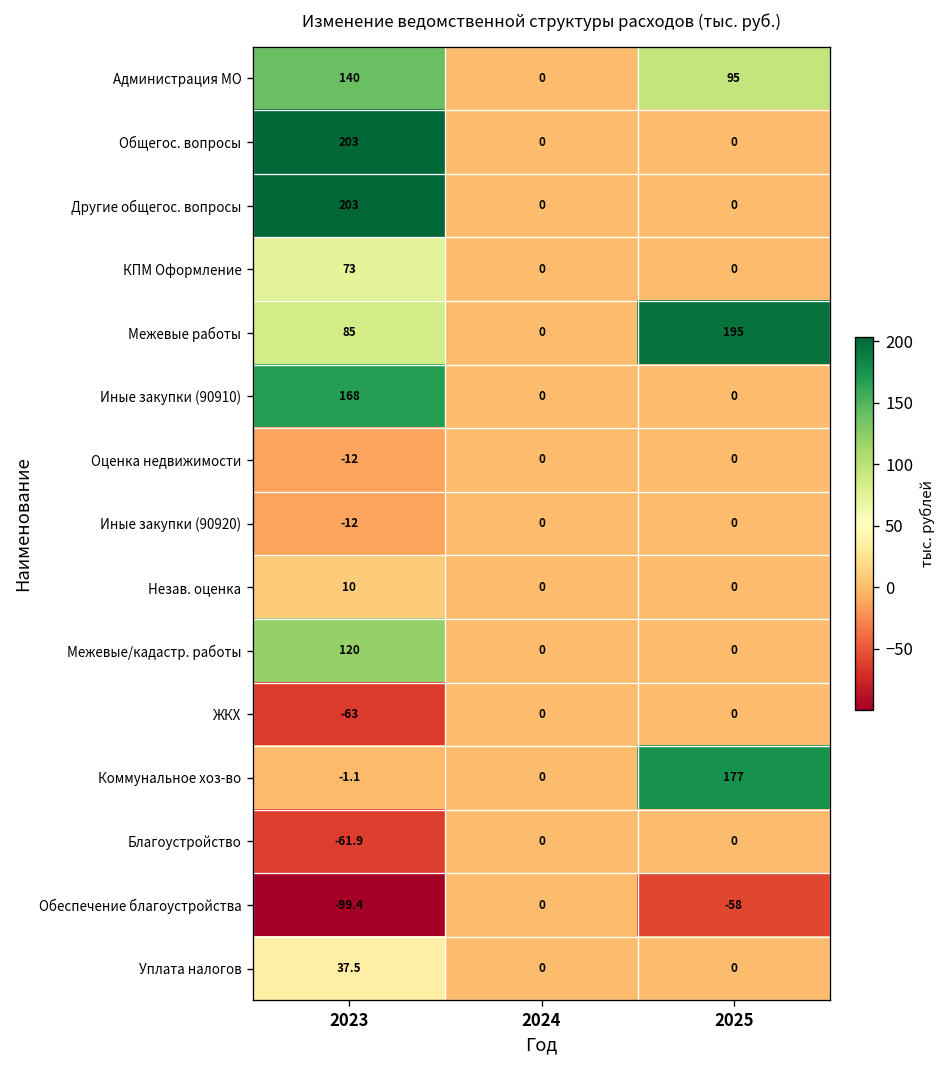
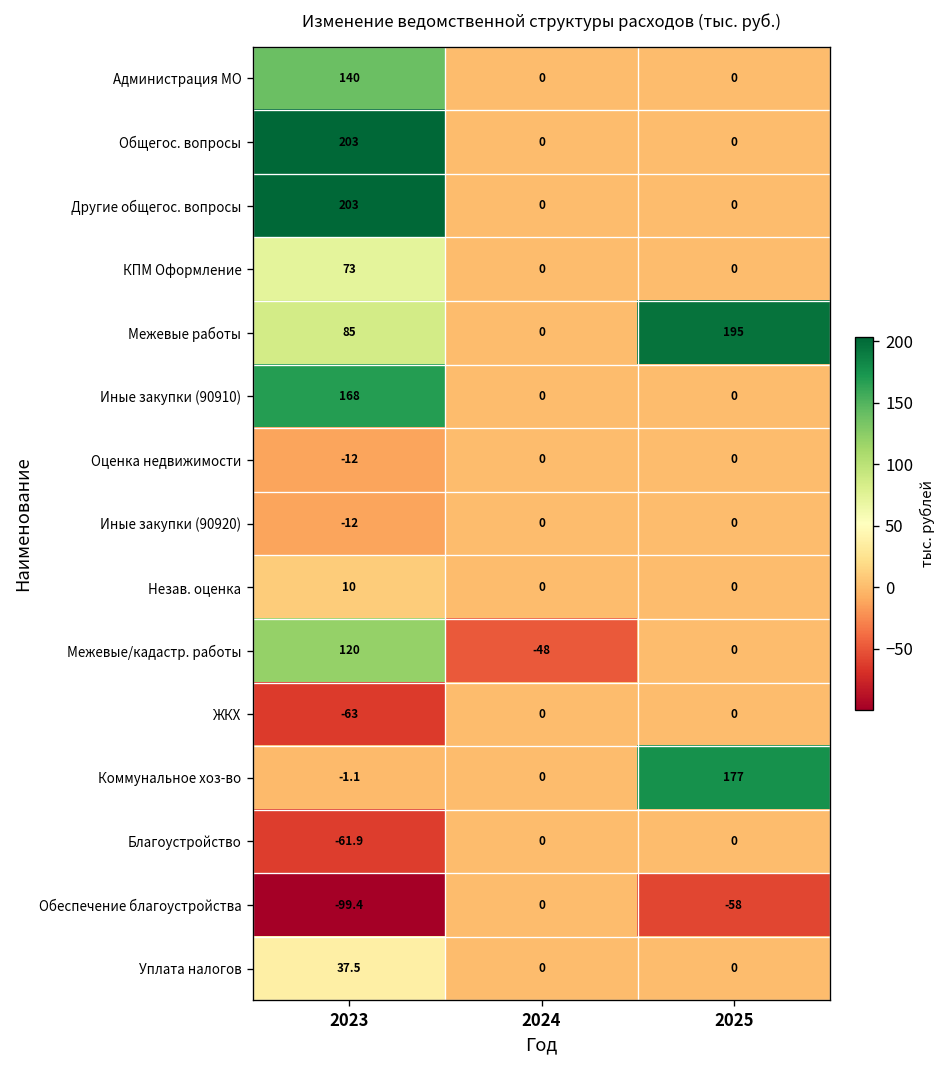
  {
    "Администрация МО": {
      "2023": 140,
      "2024": 0,
-     "2025": 95
+     "2025": 0
    },
    "Общегос. вопросы": {
      "2023": 203,
      "2024": 0,
      "2025": 0
    },
    "Другие общегос. вопросы": {
      "2023": 203,
      "2024": 0,
      "2025": 0
    },
    "КПМ Оформление": {
      "2023": 73,
      "2024": 0,
      "2025": 0
    },
    "Межевые работы": {
      "2023": 85,
      "2024": 0,
      "2025": 195
    },
    "Иные закупки (90910)": {
      "2023": 168,
      "2024": 0,
      "2025": 0
    },
    "Оценка недвижимости": {
      "2023": -12,
      "2024": 0,
      "2025": 0
    },
    "Иные закупки (90920)": {
      "2023": -12,
      "2024": 0,
      "2025": 0
    },
    "Незав. оценка": {
      "2023": 10,
      "2024": 0,
      "2025": 0
    },
    "Межевые/кадастр. работы": {
      "2023": 120,
-     "2024": 0,
+     "2024": -48,
      "2025": 0
    },
    "ЖКХ": {
      "2023": -63,
      "2024": 0,
      "2025": 0
    },
    "Коммунальное хоз-во": {
      "2023": -1.1,
      "2024": 0,
      "2025": 177
    },
    "Благоустройство": {
      "2023": -61.9,
      "2024": 0,
      "2025": 0
    },
    "Обеспечение благоустройства": {
      "2023": -99.4,
      "2024": 0,
      "2025": -58
    },
    "Уплата налогов": {
      "2023": 37.5,
      "2024": 0,
      "2025": 0
    }
  }
